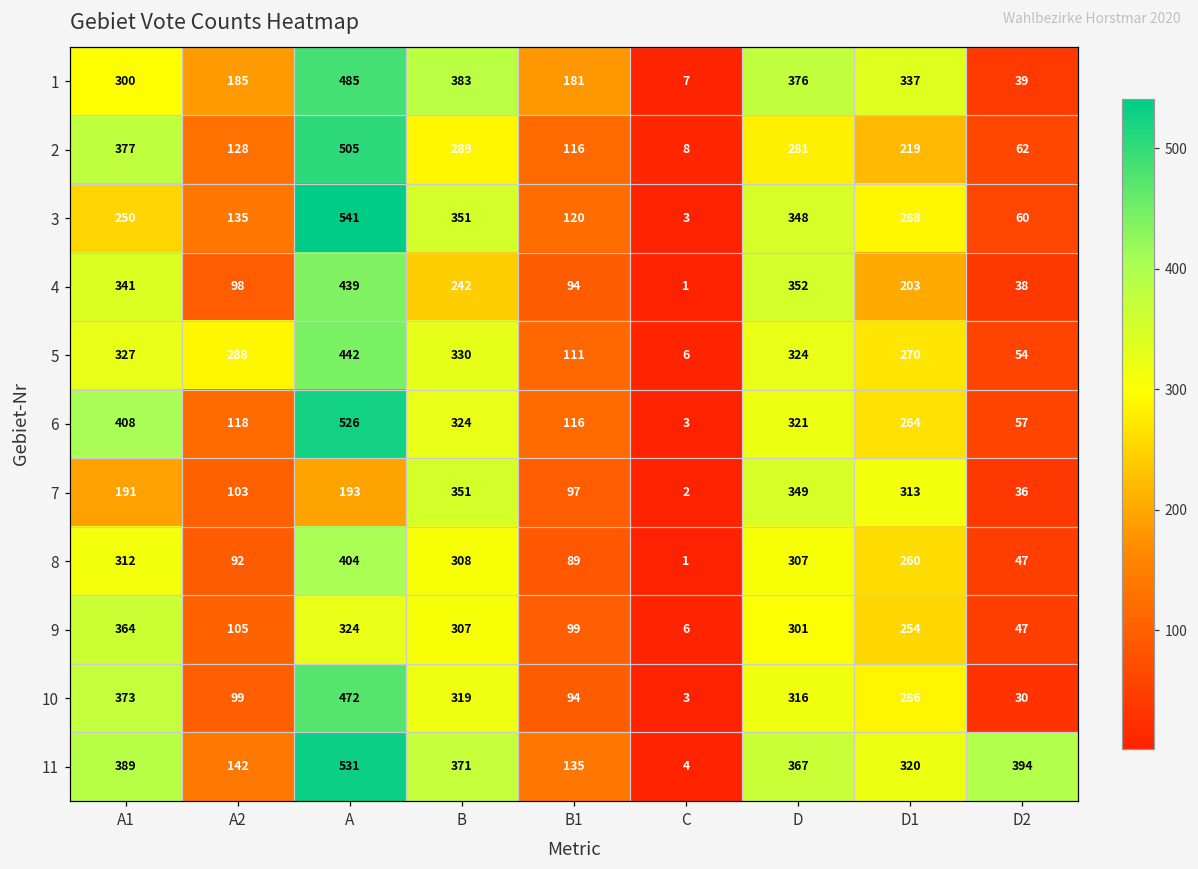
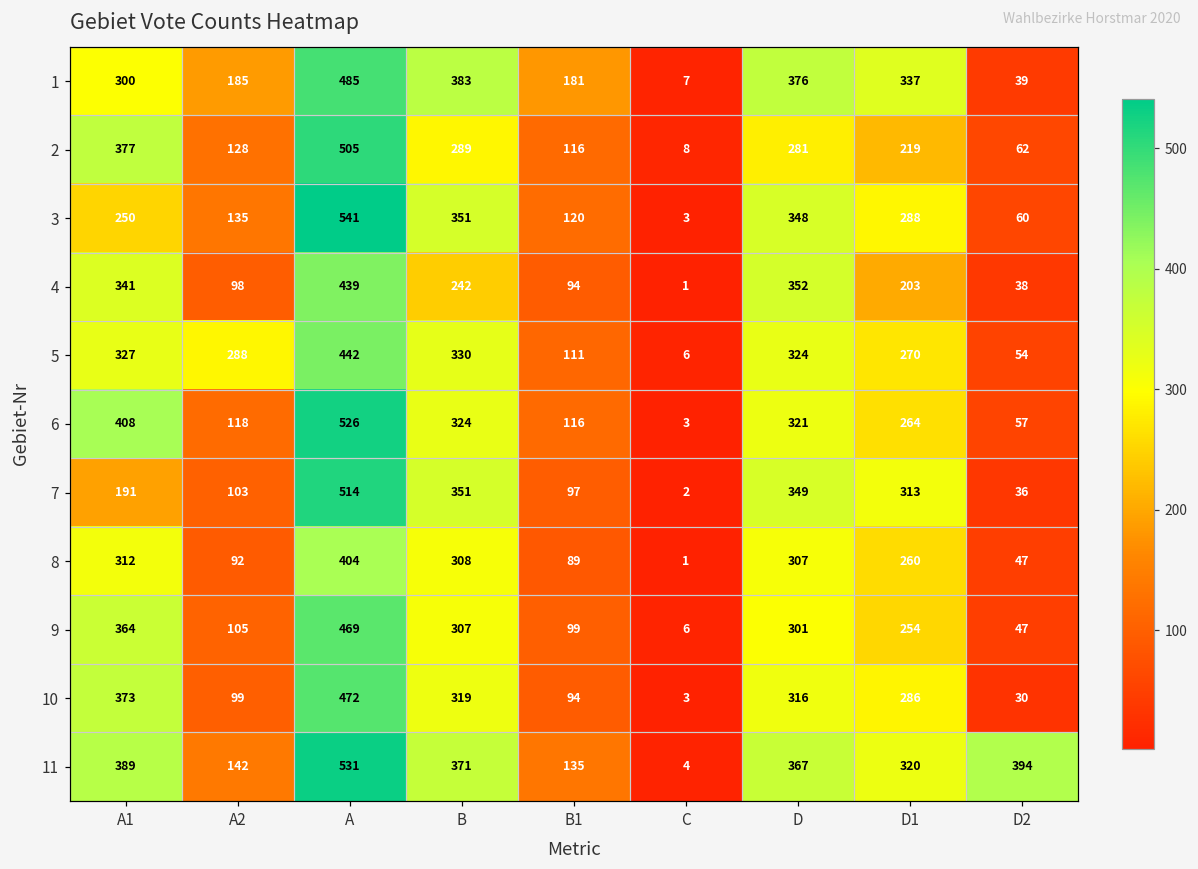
  {
    "1": {
      "A1": 300,
      "A2": 185,
      "A": 485,
      "B": 383,
      "B1": 181,
      "C": 7,
      "D": 376,
      "D1": 337,
      "D2": 39
    },
    "2": {
      "A1": 377,
      "A2": 128,
      "A": 505,
      "B": 289,
      "B1": 116,
      "C": 8,
      "D": 281,
      "D1": 219,
      "D2": 62
    },
    "3": {
      "A1": 250,
      "A2": 135,
      "A": 541,
      "B": 351,
      "B1": 120,
      "C": 3,
      "D": 348,
      "D1": 288,
      "D2": 60
    },
    "4": {
      "A1": 341,
      "A2": 98,
      "A": 439,
      "B": 242,
      "B1": 94,
      "C": 1,
      "D": 352,
      "D1": 203,
      "D2": 38
    },
    "5": {
      "A1": 327,
      "A2": 288,
      "A": 442,
      "B": 330,
      "B1": 111,
      "C": 6,
      "D": 324,
      "D1": 270,
      "D2": 54
    },
    "6": {
      "A1": 408,
      "A2": 118,
      "A": 526,
      "B": 324,
      "B1": 116,
      "C": 3,
      "D": 321,
      "D1": 264,
      "D2": 57
    },
    "7": {
      "A1": 191,
      "A2": 103,
-     "A": 193,
+     "A": 514,
      "B": 351,
      "B1": 97,
      "C": 2,
      "D": 349,
      "D1": 313,
      "D2": 36
    },
    "8": {
      "A1": 312,
      "A2": 92,
      "A": 404,
      "B": 308,
      "B1": 89,
      "C": 1,
      "D": 307,
      "D1": 260,
      "D2": 47
    },
    "9": {
      "A1": 364,
      "A2": 105,
-     "A": 324,
+     "A": 469,
      "B": 307,
      "B1": 99,
      "C": 6,
      "D": 301,
      "D1": 254,
      "D2": 47
    },
    "10": {
      "A1": 373,
      "A2": 99,
      "A": 472,
      "B": 319,
      "B1": 94,
      "C": 3,
      "D": 316,
      "D1": 286,
      "D2": 30
    },
    "11": {
      "A1": 389,
      "A2": 142,
      "A": 531,
      "B": 371,
      "B1": 135,
      "C": 4,
      "D": 367,
      "D1": 320,
      "D2": 394
    }
  }
